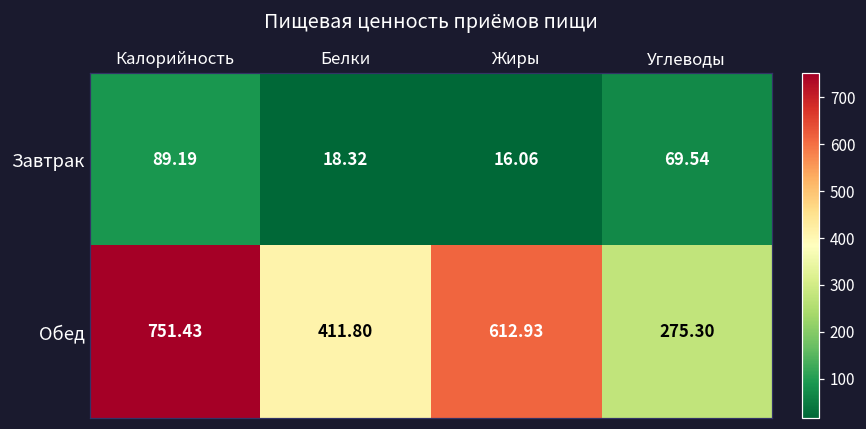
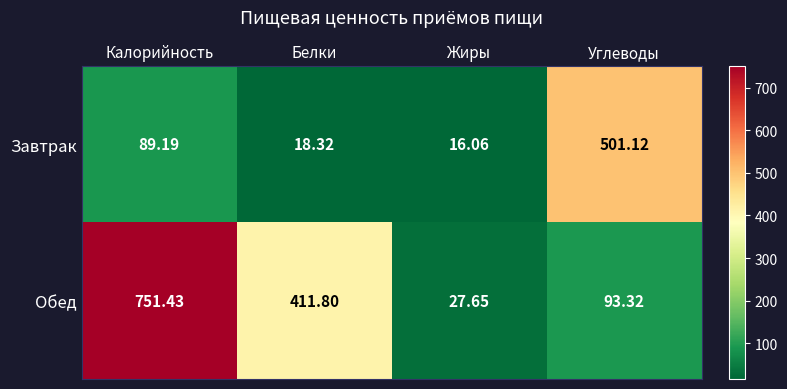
  {
    "Завтрак": {
      "Калорийность": 89.19,
      "Белки": 18.32,
      "Жиры": 16.06,
-     "Углеводы": 69.54
+     "Углеводы": 501.12
    },
    "Обед": {
      "Калорийность": 751.43,
      "Белки": 411.80,
-     "Жиры": 612.93,
-     "Углеводы": 275.30
+     "Жиры": 27.65,
+     "Углеводы": 93.32
    }
  }
